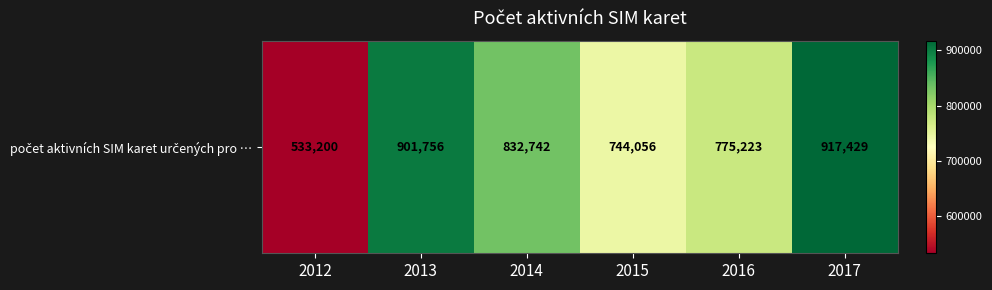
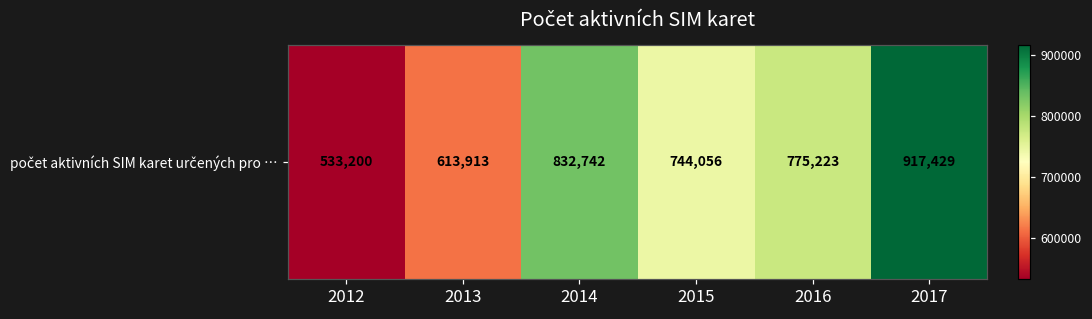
  {
    "počet aktivních SIM karet určených pro …": {
      "2012": "533,200",
-     "2013": "901,756",
+     "2013": "613,913",
      "2014": "832,742",
      "2015": "744,056",
      "2016": "775,223",
      "2017": "917,429"
    }
  }
